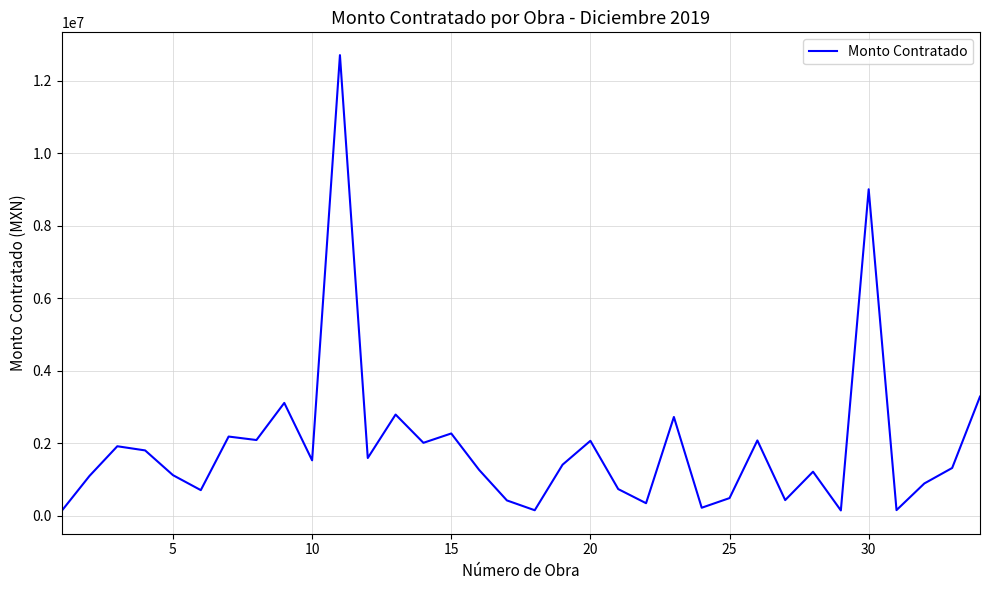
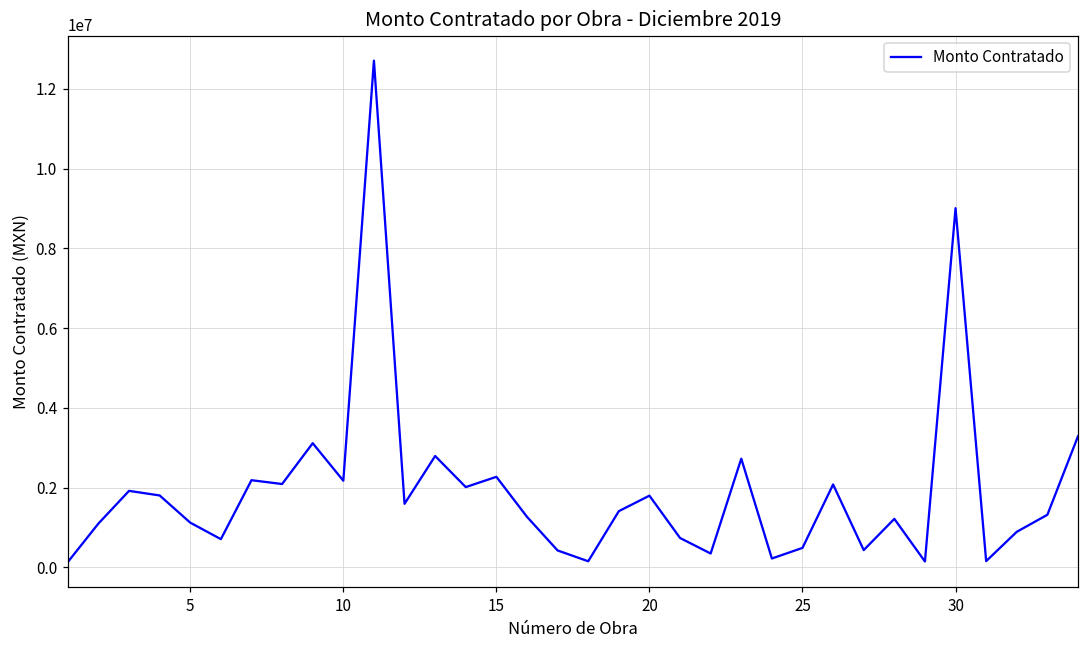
  {
    "5": 1100000,
-   "10": 1500000,
+   "10": 2200000,
    "15": 2300000,
-   "20": 2100000,
+   "20": 1800000,
    "25": 500000,
    "30": 9000000
  }
